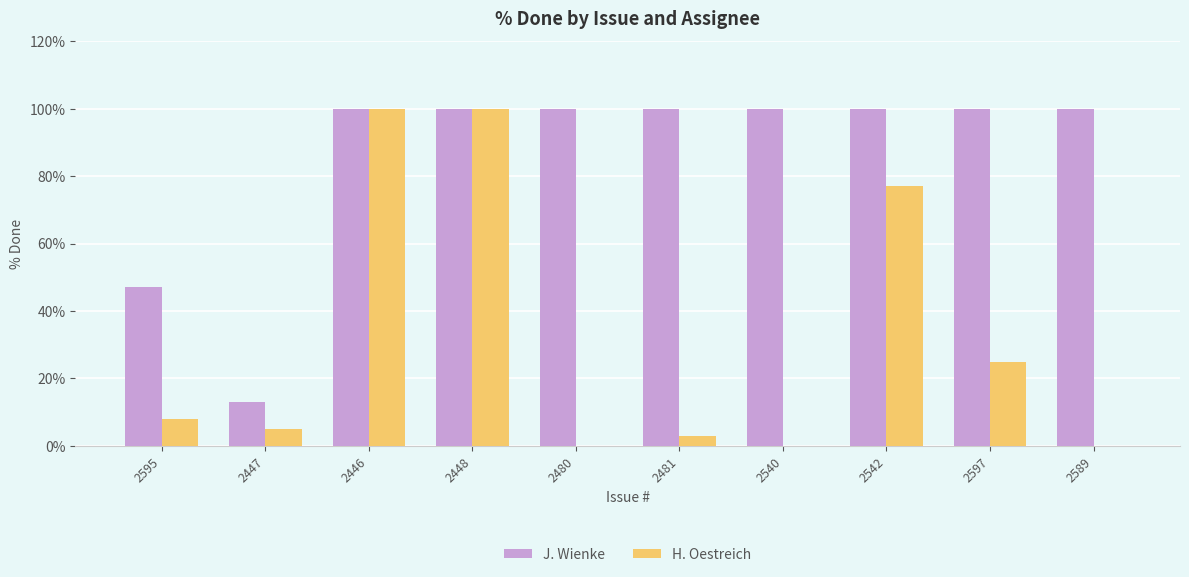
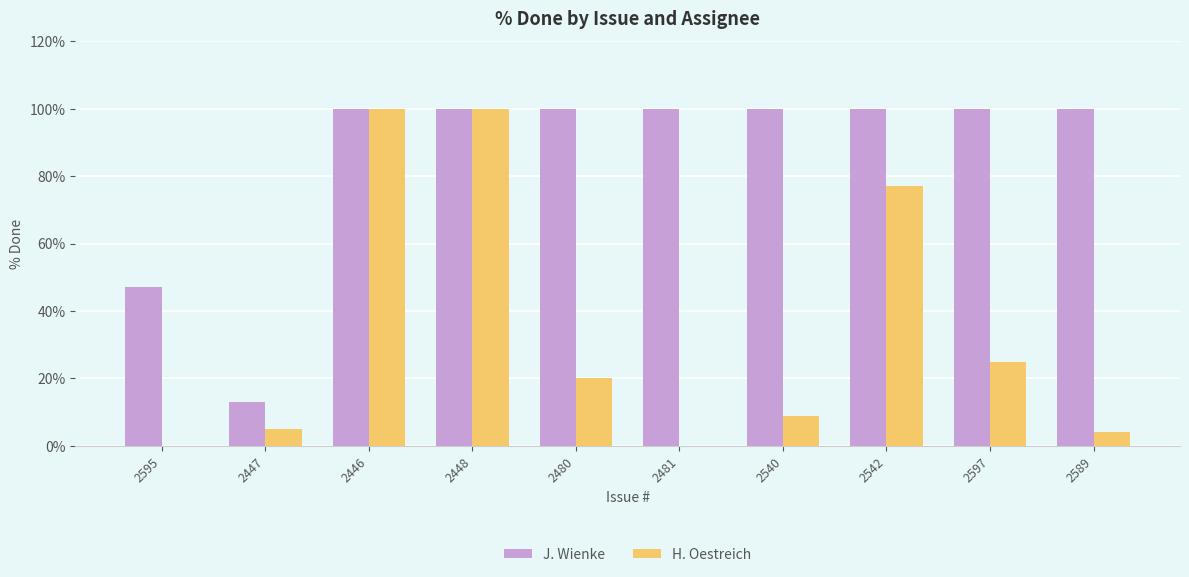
  {
    "J. Wienke": {
      "2595": "47%",
      "2447": "13%",
      "2446": "100%",
      "2448": "100%",
      "2480": "100%",
      "2481": "100%",
      "2540": "100%",
      "2542": "100%",
      "2597": "100%",
      "2589": "100%"
    },
    "H. Oestreich": {
-     "2595": "8%",
+     "2595": "0%",
      "2447": "5%",
      "2446": "100%",
      "2448": "100%",
-     "2480": "0%",
-     "2481": "3%",
-     "2540": "0%",
+     "2480": "20%",
+     "2481": "0%",
+     "2540": "9%",
      "2542": "77%",
      "2597": "25%",
-     "2589": "0%"
+     "2589": "4%"
    }
  }
